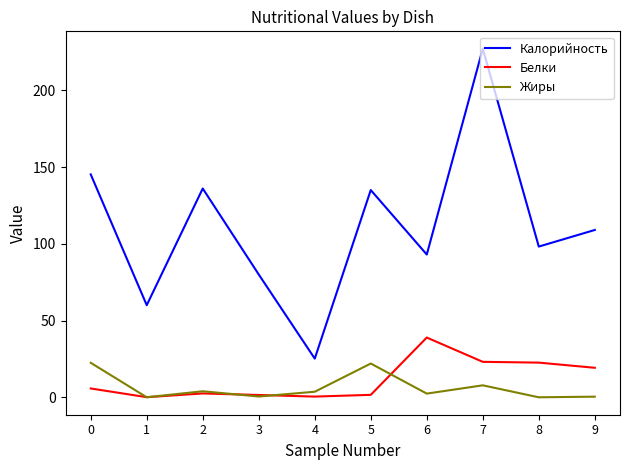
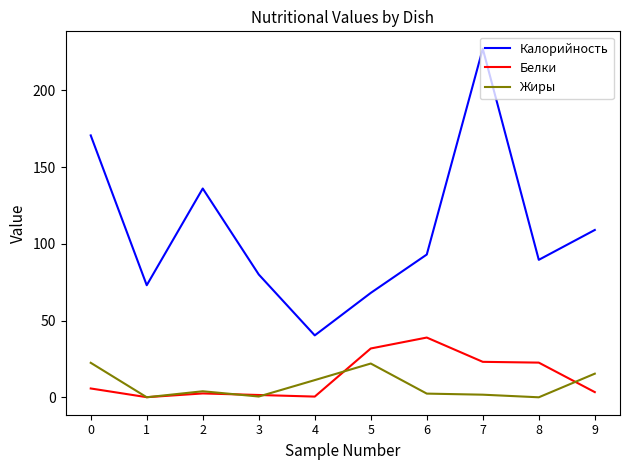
  {
    "Калорийность": {
-     "0": 145,
-     "1": 60,
+     "0": 171,
+     "1": 73,
      "2": 136,
      "3": 80,
-     "4": 25,
-     "5": 135,
+     "4": 40,
+     "5": 68,
      "6": 93,
-     "8": 98,
+     "8": 90,
      "9": 109
    },
    "Белки": {
      "0": 6,
      "4": 0,
-     "5": 2,
+     "5": 32,
      "6": 39,
      "7": 23,
      "8": 23,
-     "9": 19
+     "9": 3
    },
    "Жиры": {
      "0": 22,
-     "4": 4,
+     "4": 11,
      "5": 22,
      "6": 2,
-     "7": 8,
+     "7": 2,
      "8": 0,
-     "9": 0
+     "9": 15
    }
  }
